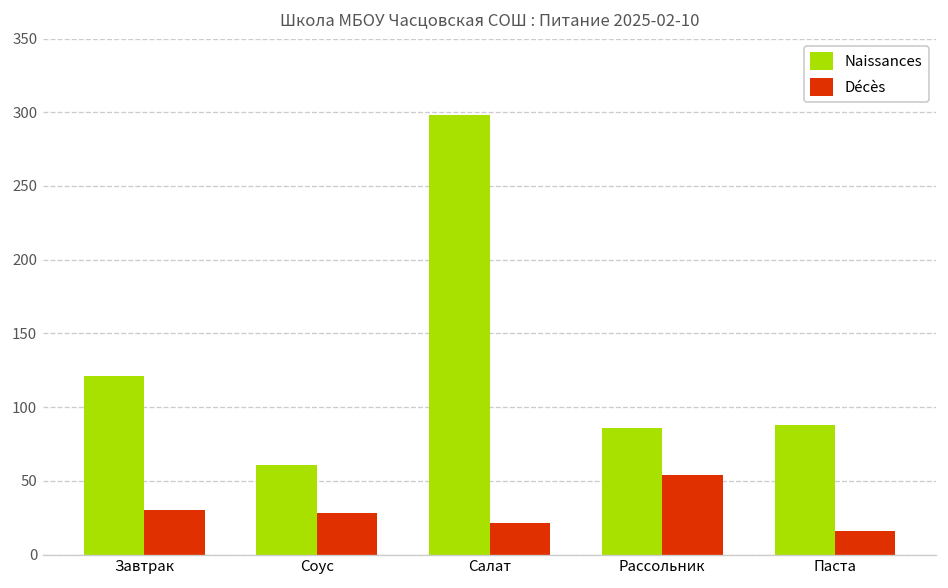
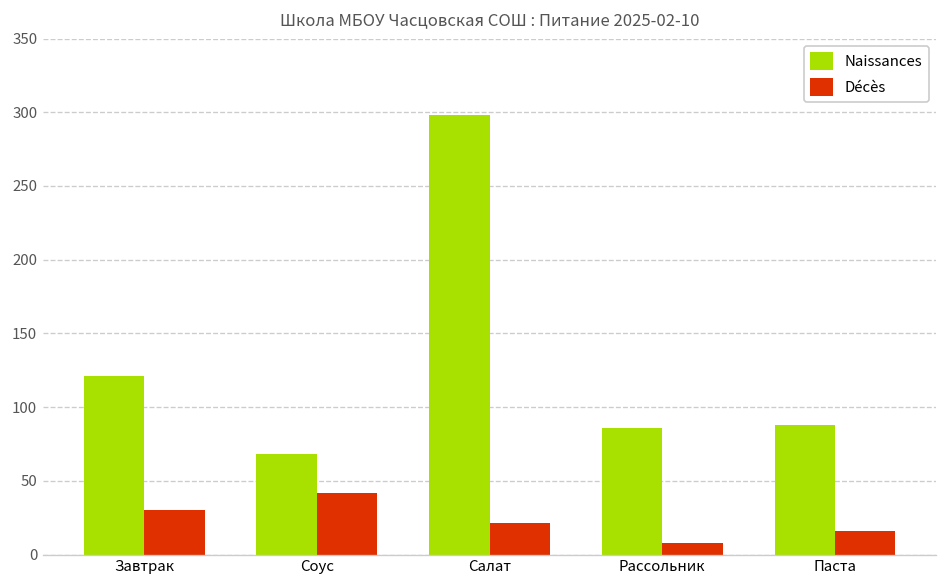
  {
    "Naissances": {
      "Завтрак": 121,
-     "Соус": 61,
+     "Соус": 68,
      "Салат": 298,
      "Рассольник": 86,
      "Паста": 88
    },
    "Décès": {
      "Завтрак": 30,
-     "Соус": 28,
+     "Соус": 42,
      "Салат": 22,
-     "Рассольник": 54,
+     "Рассольник": 8,
      "Паста": 16
    }
  }
